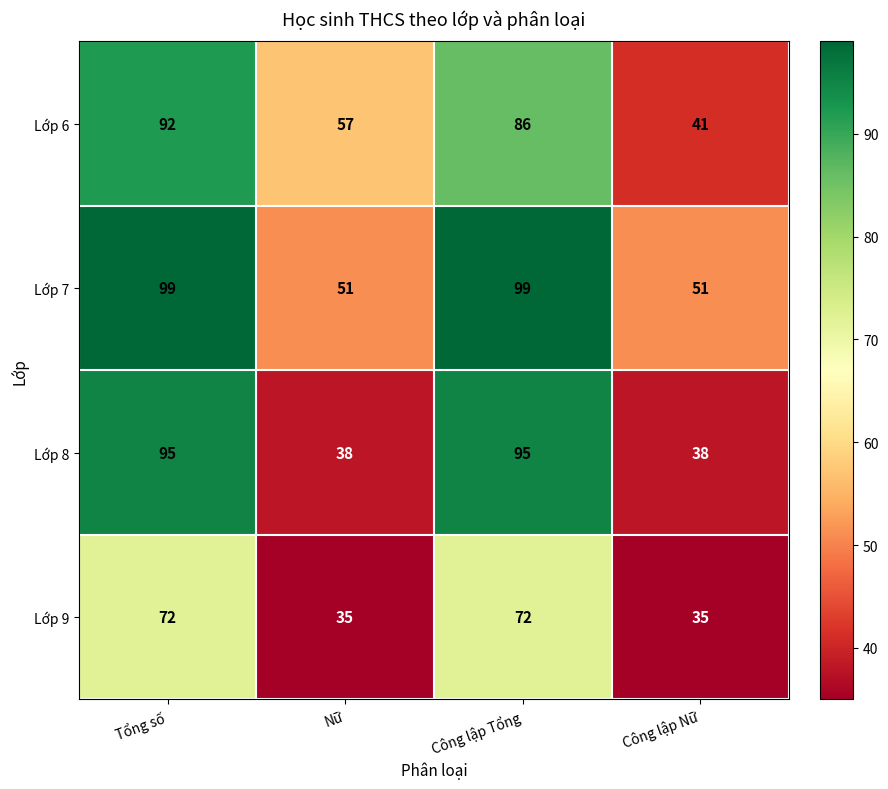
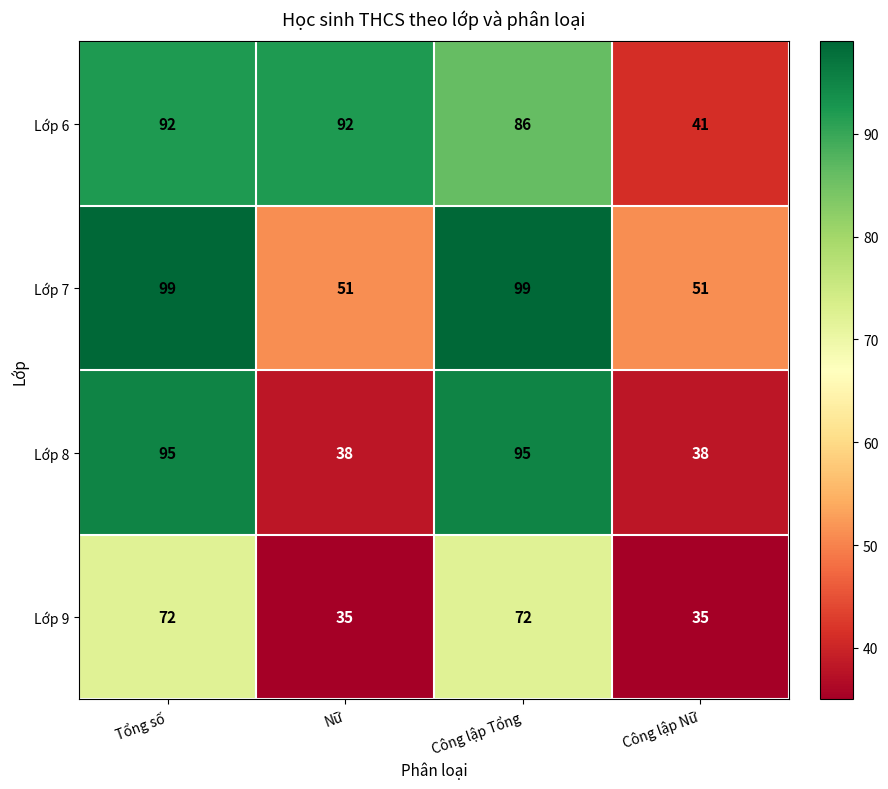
  {
    "Lớp 6": {
      "Tổng số": 92,
-     "Nữ": 57,
+     "Nữ": 92,
      "Công lập Tổng": 86,
      "Công lập Nữ": 41
    },
    "Lớp 7": {
      "Tổng số": 99,
      "Nữ": 51,
      "Công lập Tổng": 99,
      "Công lập Nữ": 51
    },
    "Lớp 8": {
      "Tổng số": 95,
      "Nữ": 38,
      "Công lập Tổng": 95,
      "Công lập Nữ": 38
    },
    "Lớp 9": {
      "Tổng số": 72,
      "Nữ": 35,
      "Công lập Tổng": 72,
      "Công lập Nữ": 35
    }
  }
